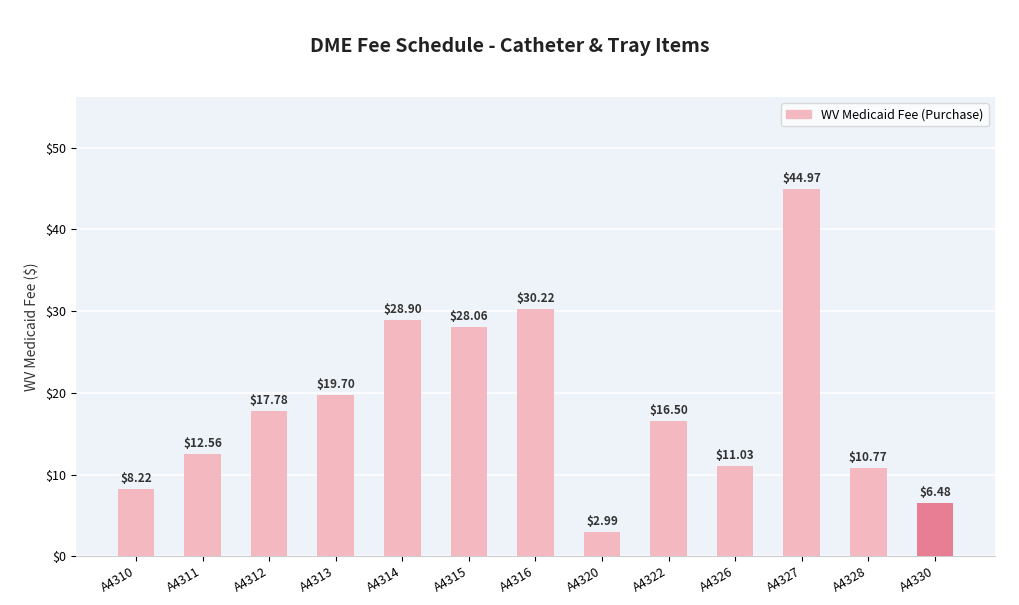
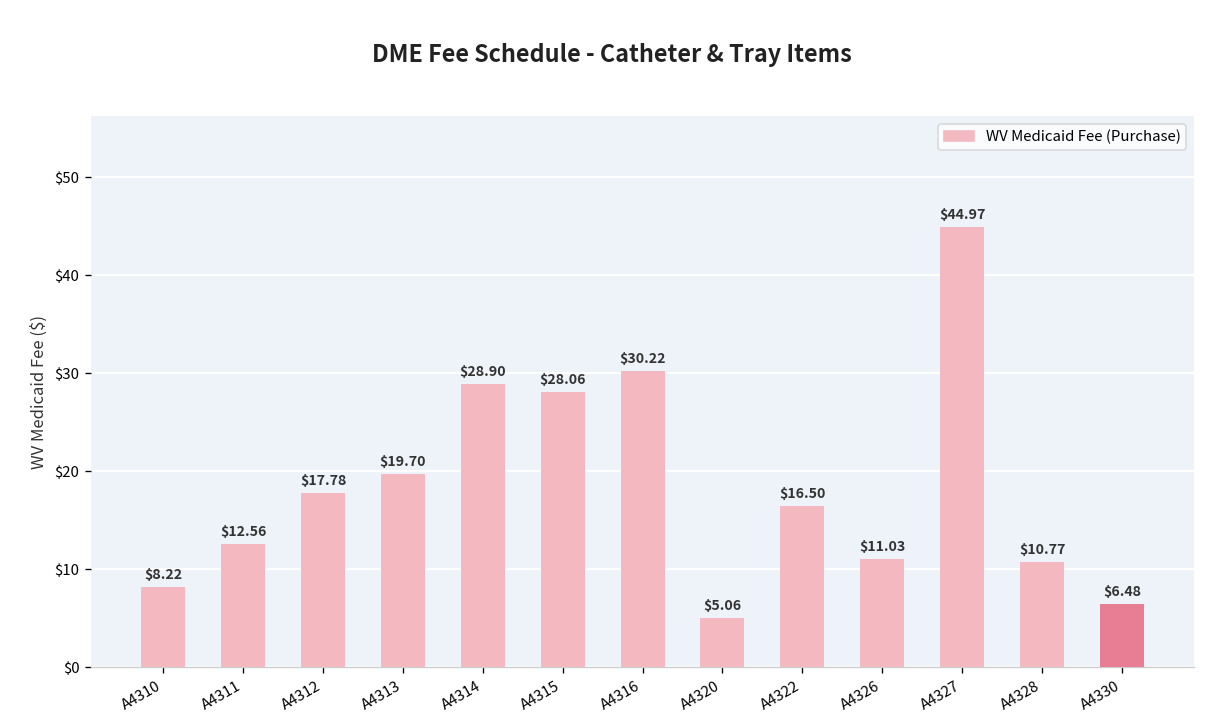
  {
    "A4310": "$8.22",
    "A4311": "$12.56",
    "A4312": "$17.78",
    "A4313": "$19.70",
    "A4314": "$28.90",
    "A4315": "$28.06",
    "A4316": "$30.22",
-   "A4320": "$2.99",
+   "A4320": "$5.06",
    "A4322": "$16.50",
    "A4326": "$11.03",
    "A4327": "$44.97",
    "A4328": "$10.77",
    "A4330": "$6.48"
  }
